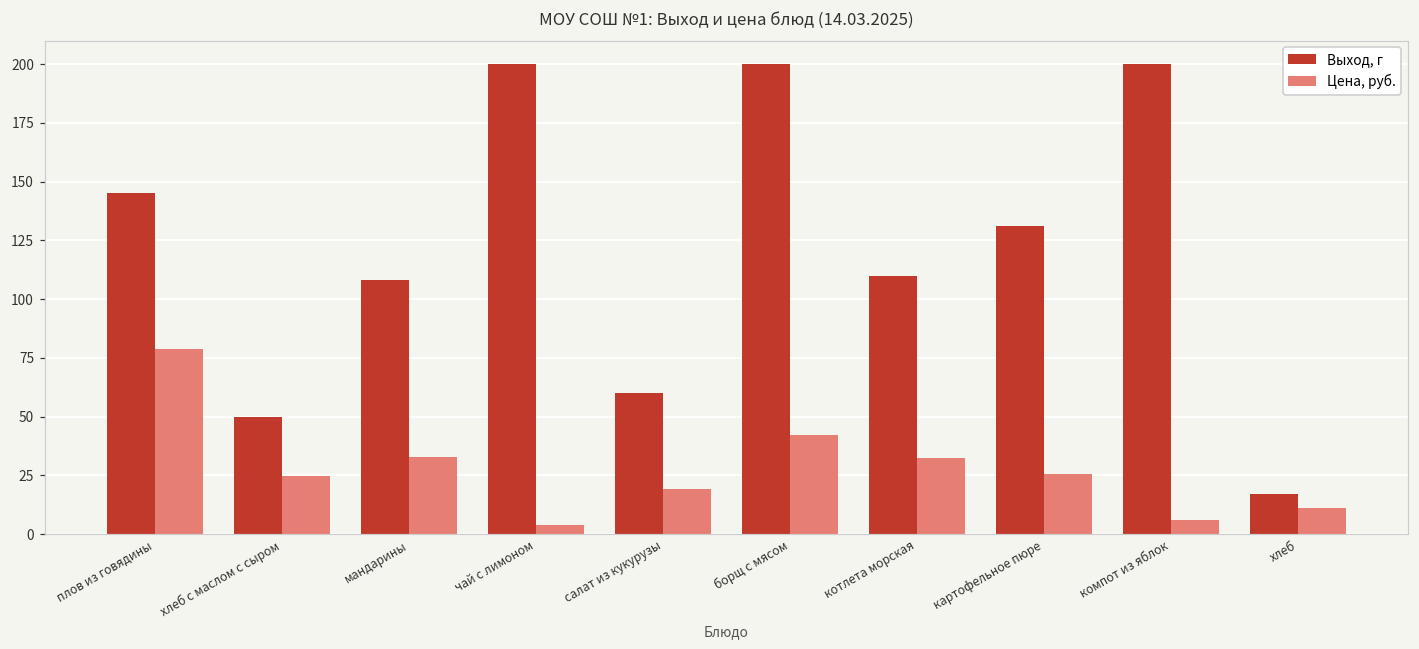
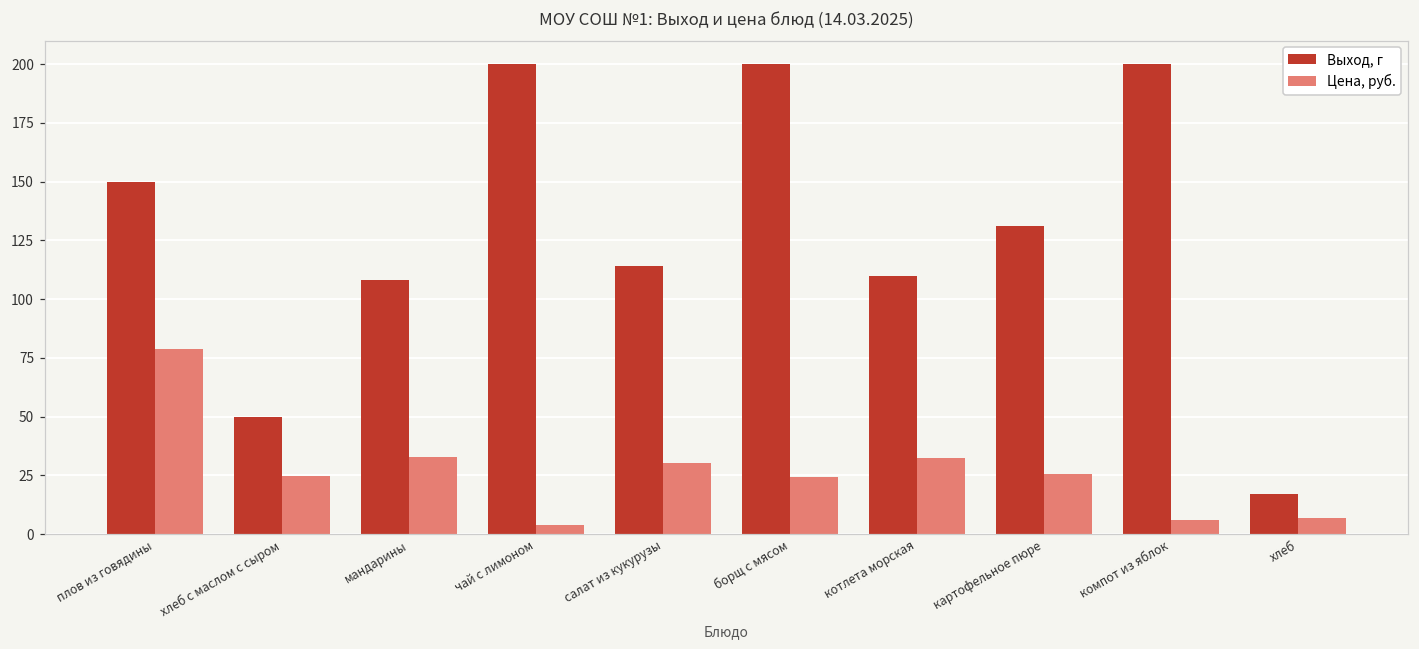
  {
    "Выход, г": {
-     "плов из говядины": 145,
+     "плов из говядины": 150,
      "хлеб с маслом с сыром": 50,
      "мандарины": 108,
      "чай с лимоном": 200,
-     "салат из кукурузы": 60,
+     "салат из кукурузы": 114,
      "борщ с мясом": 200,
      "котлета морская": 110,
      "картофельное пюре": 131,
      "компот из яблок": 200,
      "хлеб": 17
    },
    "Цена, руб.": {
      "плов из говядины": 79,
      "хлеб с маслом с сыром": 25,
      "мандарины": 33,
      "чай с лимоном": 4,
-     "салат из кукурузы": 19,
-     "борщ с мясом": 42,
+     "салат из кукурузы": 30,
+     "борщ с мясом": 24,
      "котлета морская": 33,
      "картофельное пюре": 26,
      "компот из яблок": 6,
-     "хлеб": 11
+     "хлеб": 7
    }
  }
